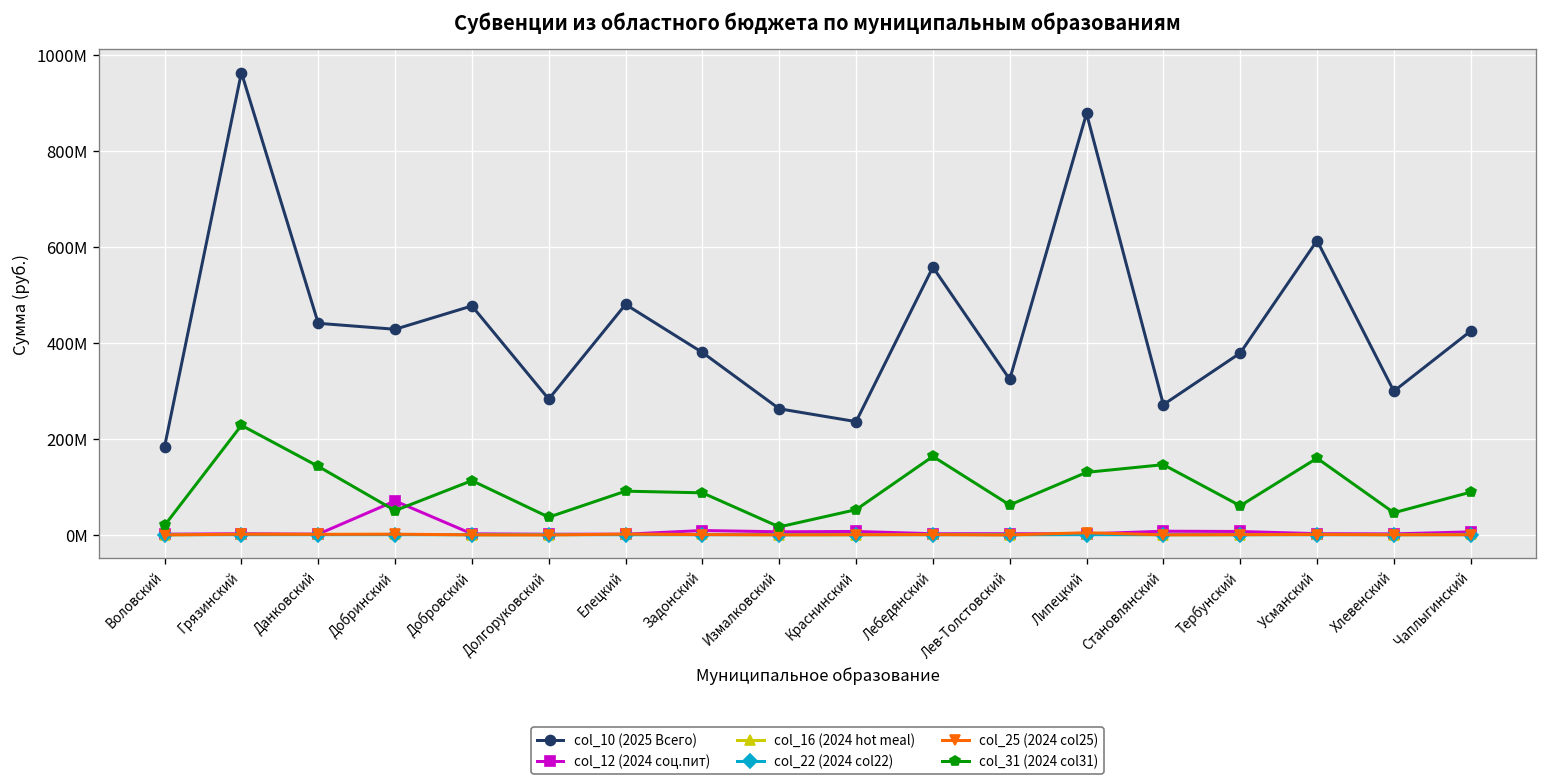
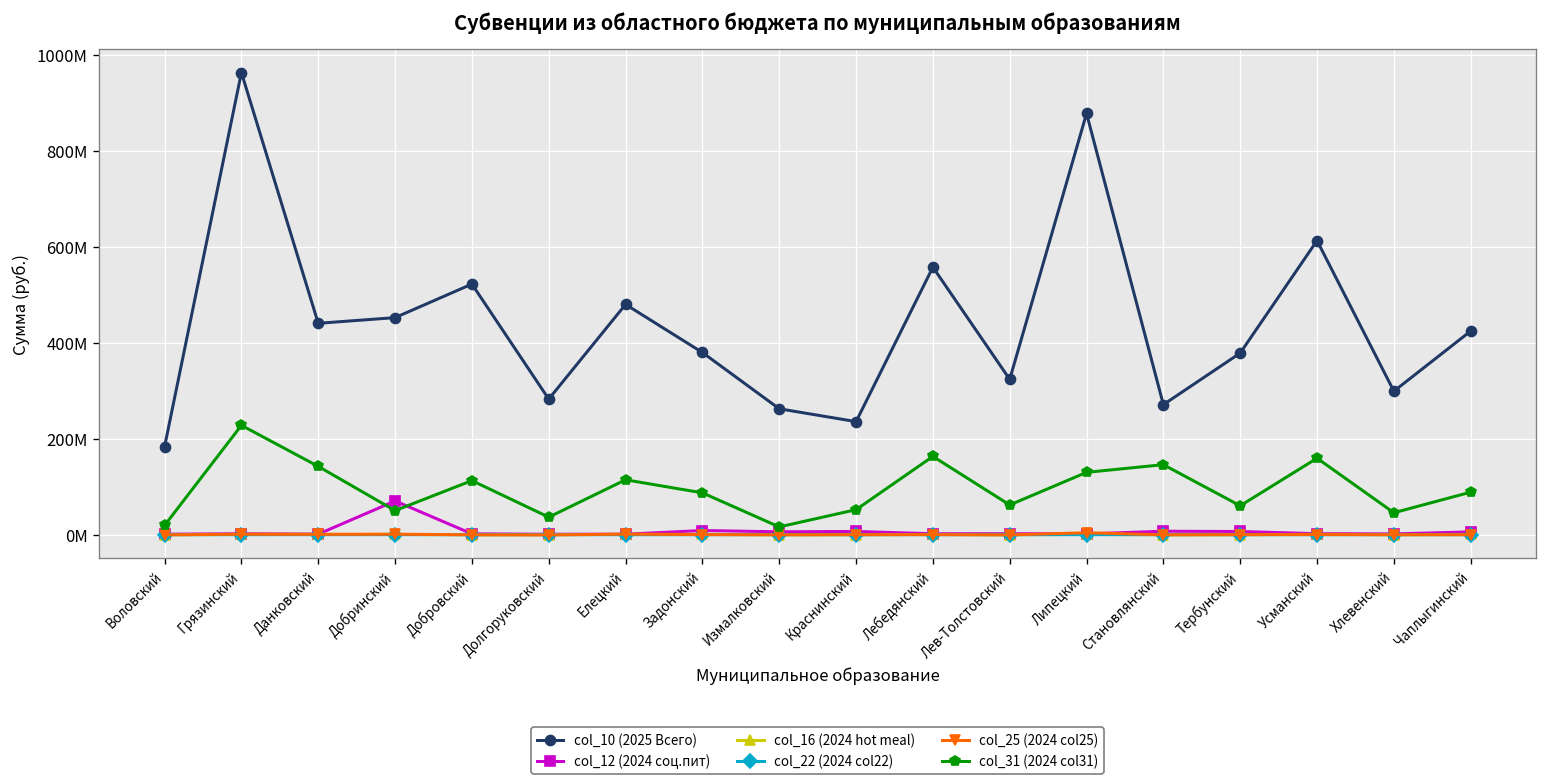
  {
    "col_10 (2025 Всего)": {
      "Воловский": 180000000,
      "Грязинский": 960000000,
      "Данковский": 440000000,
-     "Добринский": 430000000,
-     "Добровский": 480000000,
+     "Добринский": 450000000,
+     "Добровский": 520000000,
      "Долгоруковский": 280000000,
      "Елецкий": 480000000,
      "Задонский": 380000000,
      "Измалковский": 260000000,
      "Краснинский": 240000000,
      "Лебедянский": 560000000,
      "Лев-Толстовский": 320000000,
      "Липецкий": 880000000,
      "Становлянский": 270000000,
      "Тербунский": 380000000,
      "Усманский": 610000000,
      "Хлевенский": 300000000,
      "Чаплыгинский": 430000000
    },
    "col_12 (2024 соц.пит)": {
      "Добринский": 70000000,
      "Задонский": 10000000,
      "Краснинский": 10000000,
      "Становлянский": 10000000,
      "Тербунский": 10000000
    },
    "col_31 (2024 col31)": {
      "Воловский": 20000000,
      "Грязинский": 230000000,
      "Данковский": 140000000,
      "Добринский": 50000000,
      "Добровский": 110000000,
      "Долгоруковский": 40000000,
-     "Елецкий": 90000000,
+     "Елецкий": 120000000,
      "Задонский": 90000000,
      "Измалковский": 20000000,
      "Краснинский": 50000000,
      "Лебедянский": 160000000,
      "Лев-Толстовский": 60000000,
      "Липецкий": 130000000,
      "Становлянский": 150000000,
      "Тербунский": 60000000,
      "Усманский": 160000000,
      "Хлевенский": 50000000,
      "Чаплыгинский": 90000000
    }
  }
